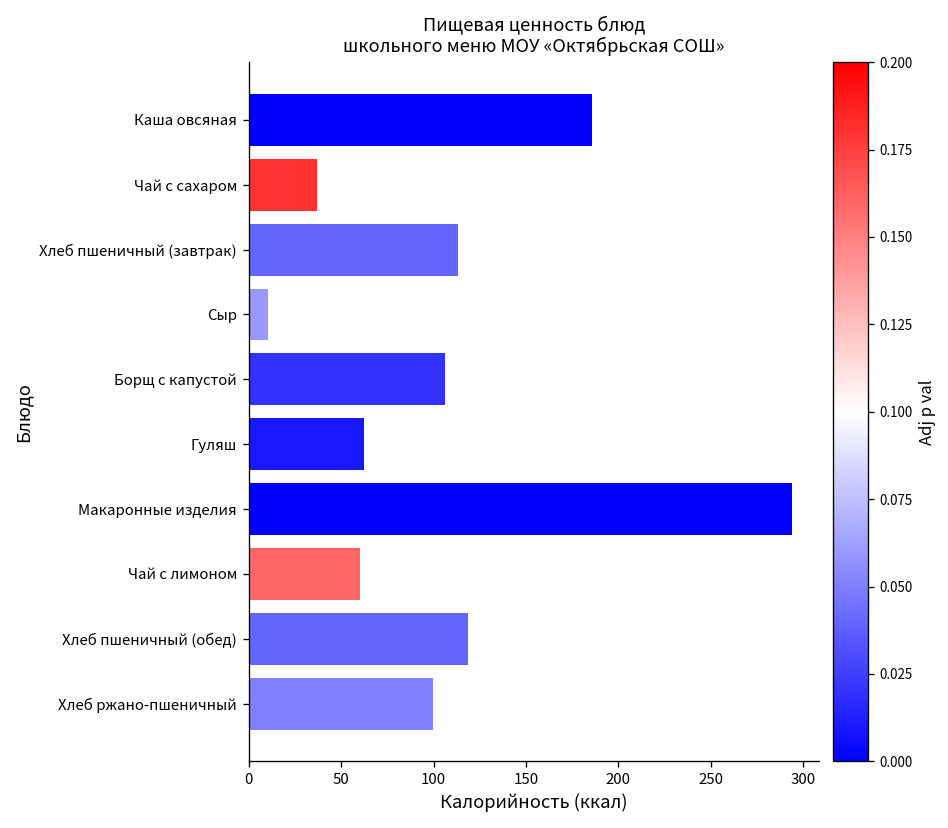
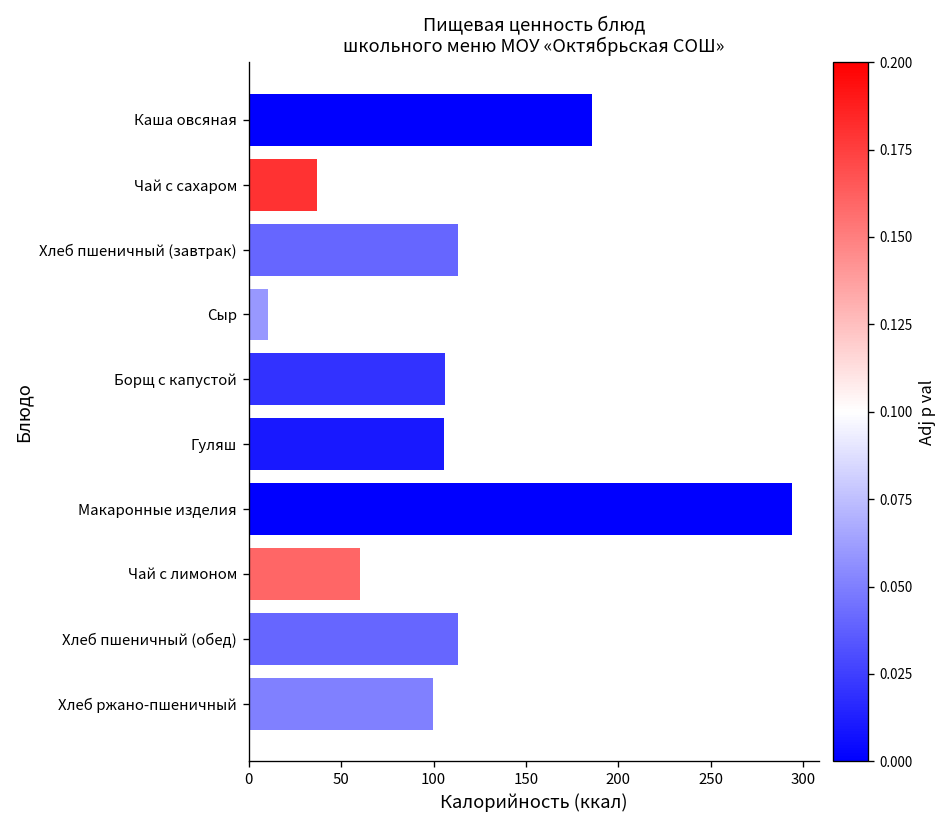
  {
    "Каша овсяная": 186,
    "Чай с сахаром": 37,
    "Хлеб пшеничный (завтрак)": 113,
    "Сыр": 10,
    "Борщ с капустой": 106,
-   "Гуляш": 63,
+   "Гуляш": 106,
    "Макаронные изделия": 294,
    "Чай с лимоном": 60,
-   "Хлеб пшеничный (обед)": 118,
+   "Хлеб пшеничный (обед)": 113,
    "Хлеб ржано-пшеничный": 100
  }
